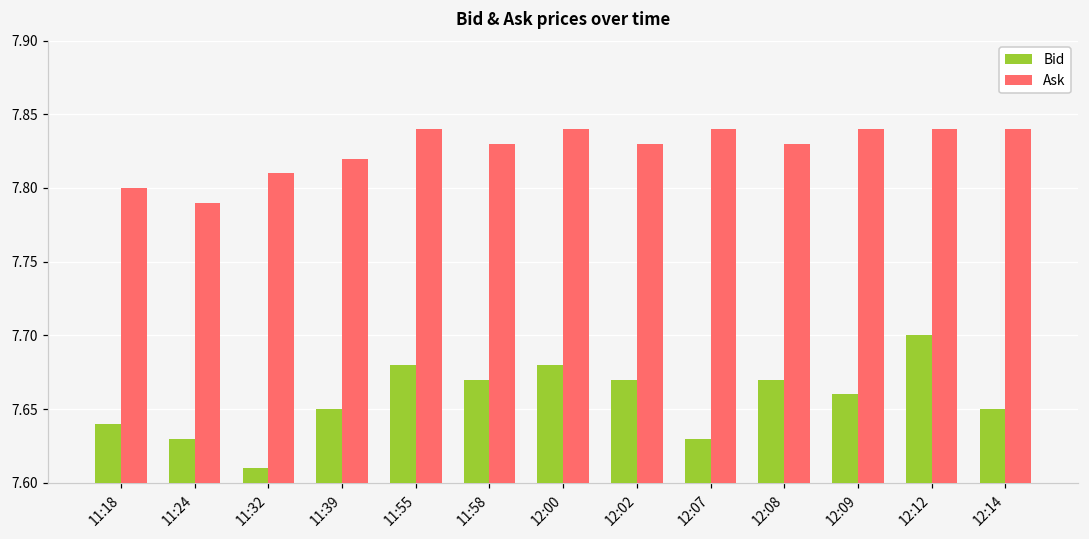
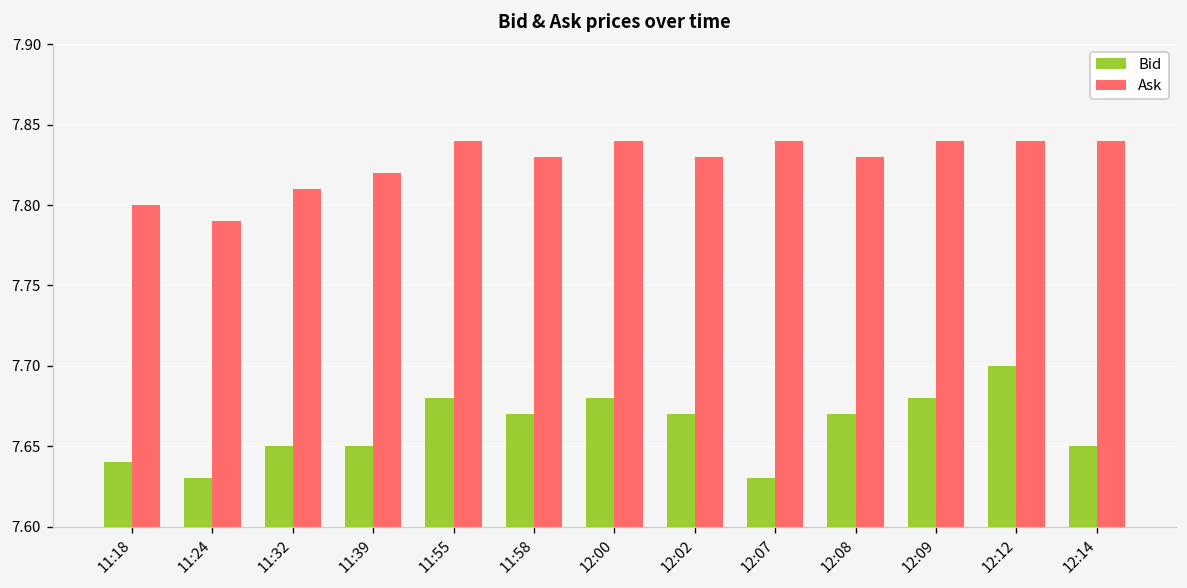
  {
    "Bid": {
      "11:18": 7.64,
      "11:24": 7.63,
-     "11:32": 7.61,
+     "11:32": 7.65,
      "11:39": 7.65,
      "11:55": 7.68,
      "11:58": 7.67,
      "12:00": 7.68,
      "12:02": 7.67,
      "12:07": 7.63,
      "12:08": 7.67,
-     "12:09": 7.66,
+     "12:09": 7.68,
      "12:12": 7.70,
      "12:14": 7.65
    },
    "Ask": {
      "11:18": 7.80,
      "11:24": 7.79,
      "11:32": 7.81,
      "11:39": 7.82,
      "11:55": 7.84,
      "11:58": 7.83,
      "12:00": 7.84,
      "12:02": 7.83,
      "12:07": 7.84,
      "12:08": 7.83,
      "12:09": 7.84,
      "12:12": 7.84,
      "12:14": 7.84
    }
  }
